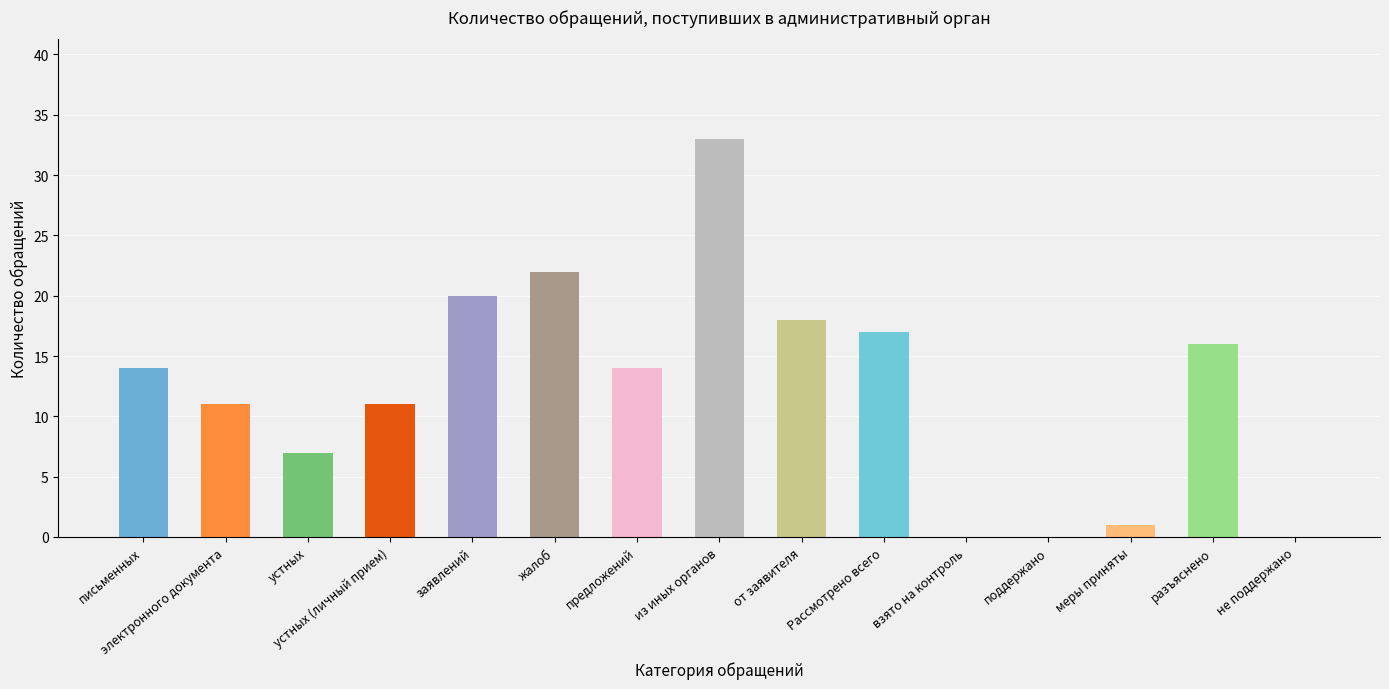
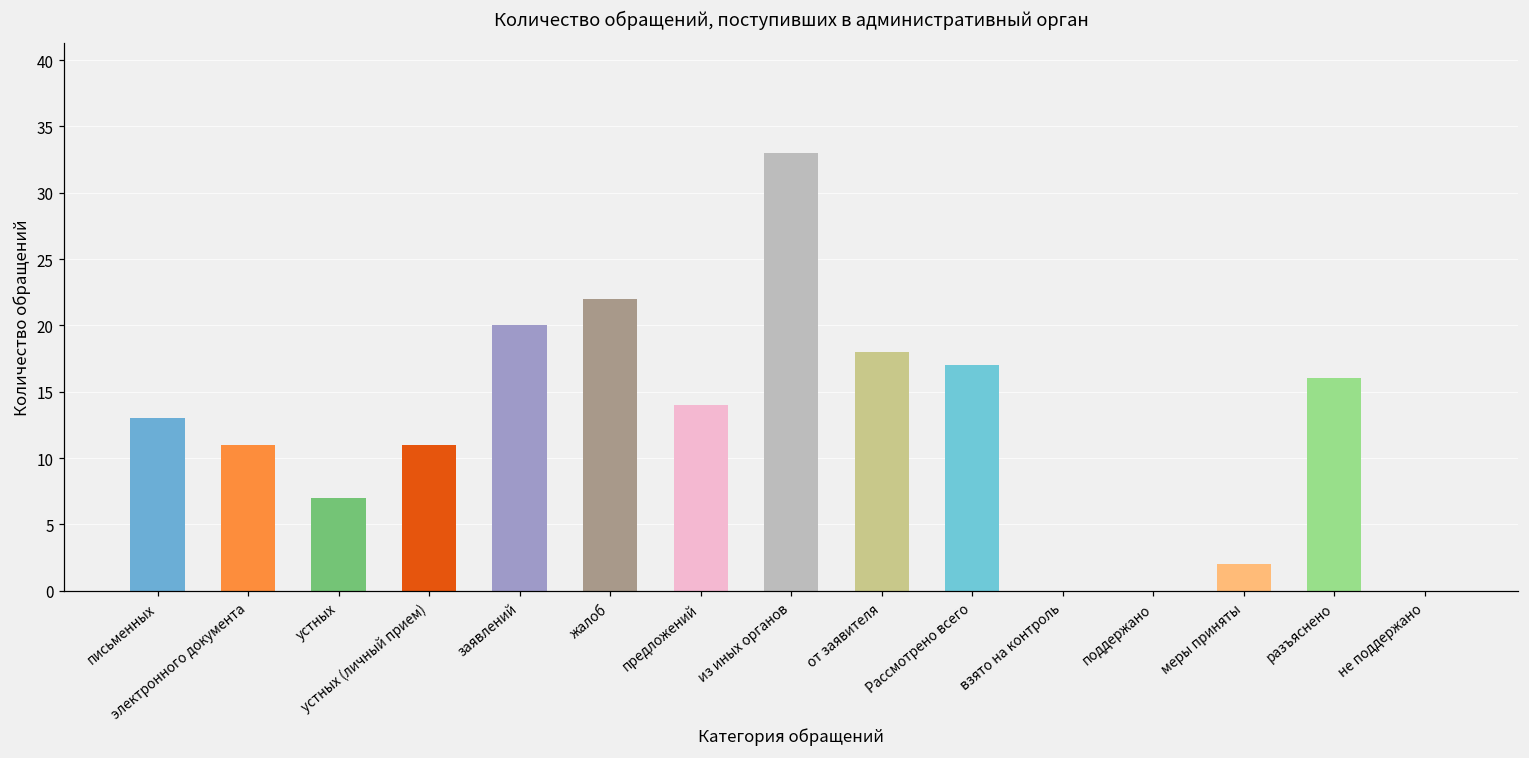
  {
-   "письменных": 14,
+   "письменных": 13,
    "электронного документа": 11,
    "устных": 7,
    "устных (личный прием)": 11,
    "заявлений": 20,
    "жалоб": 22,
    "предложений": 14,
    "из иных органов": 33,
    "от заявителя": 18,
    "Рассмотрено всего": 17,
    "взято на контроль": 0,
    "поддержано": 0,
-   "меры приняты": 1,
+   "меры приняты": 2,
    "разъяснено": 16,
    "не поддержано": 0
  }
